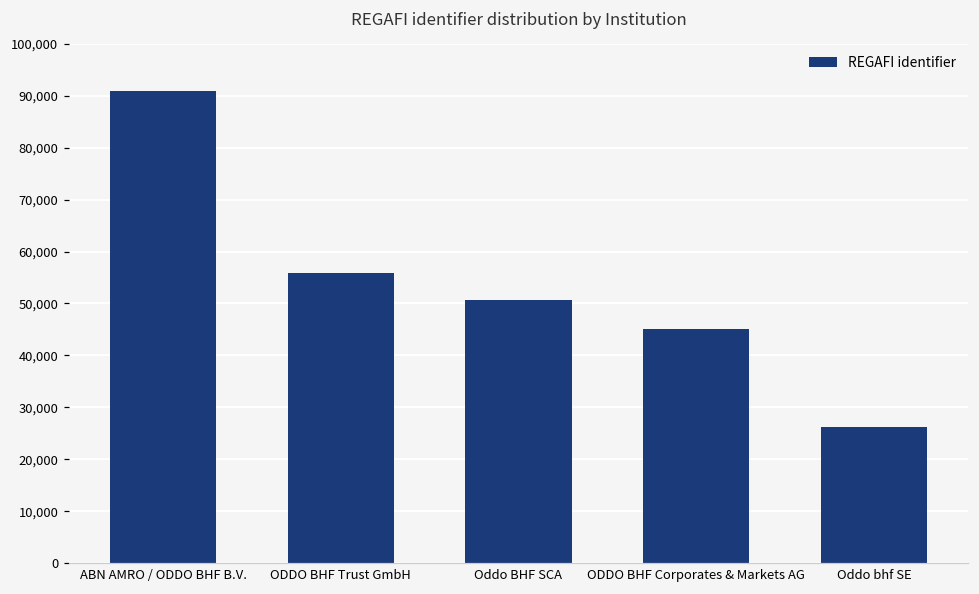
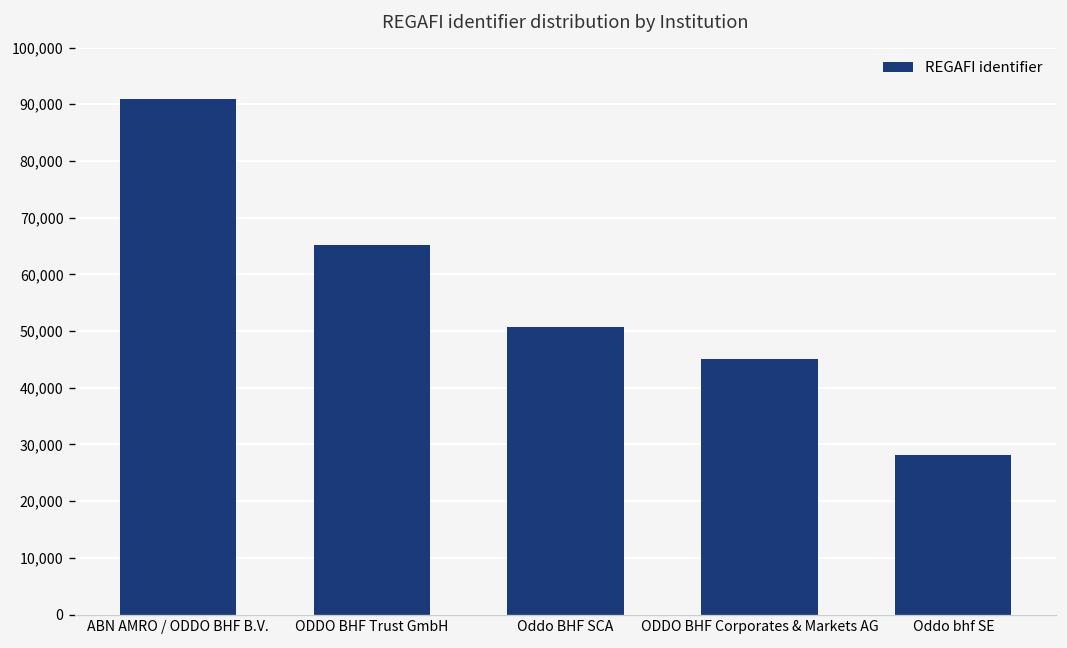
  {
    "ABN AMRO / ODDO BHF B.V.": "91,000",
-   "ODDO BHF Trust GmbH": "56,000",
+   "ODDO BHF Trust GmbH": "65,000",
    "Oddo BHF SCA": "51,000",
    "ODDO BHF Corporates & Markets AG": "45,000",
-   "Oddo bhf SE": "26,000"
+   "Oddo bhf SE": "28,000"
  }
